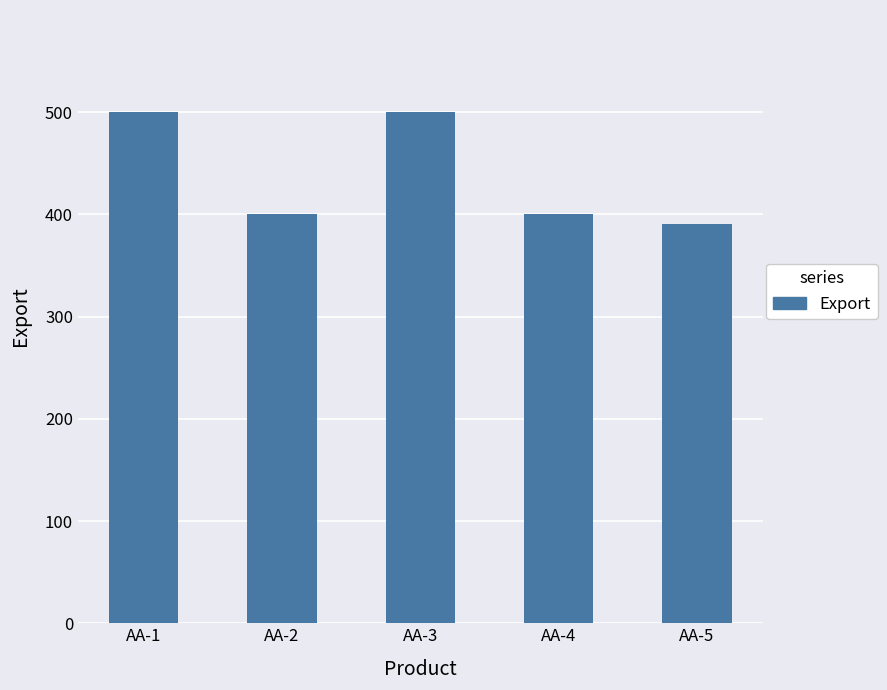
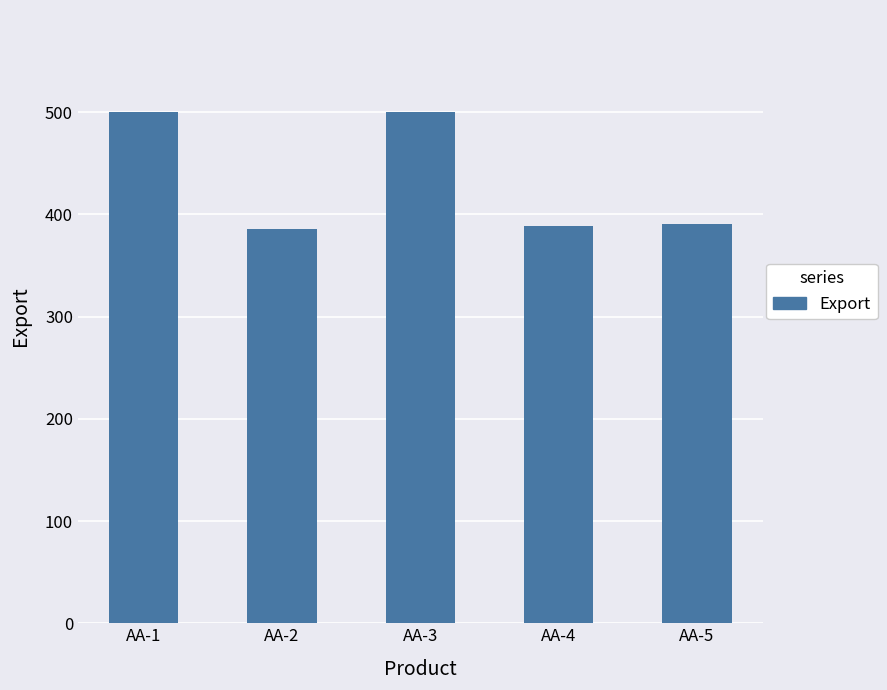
  {
    "AA-1": 500,
-   "AA-2": 400,
+   "AA-2": 386,
    "AA-3": 500,
-   "AA-4": 400,
+   "AA-4": 389,
    "AA-5": 391
  }
